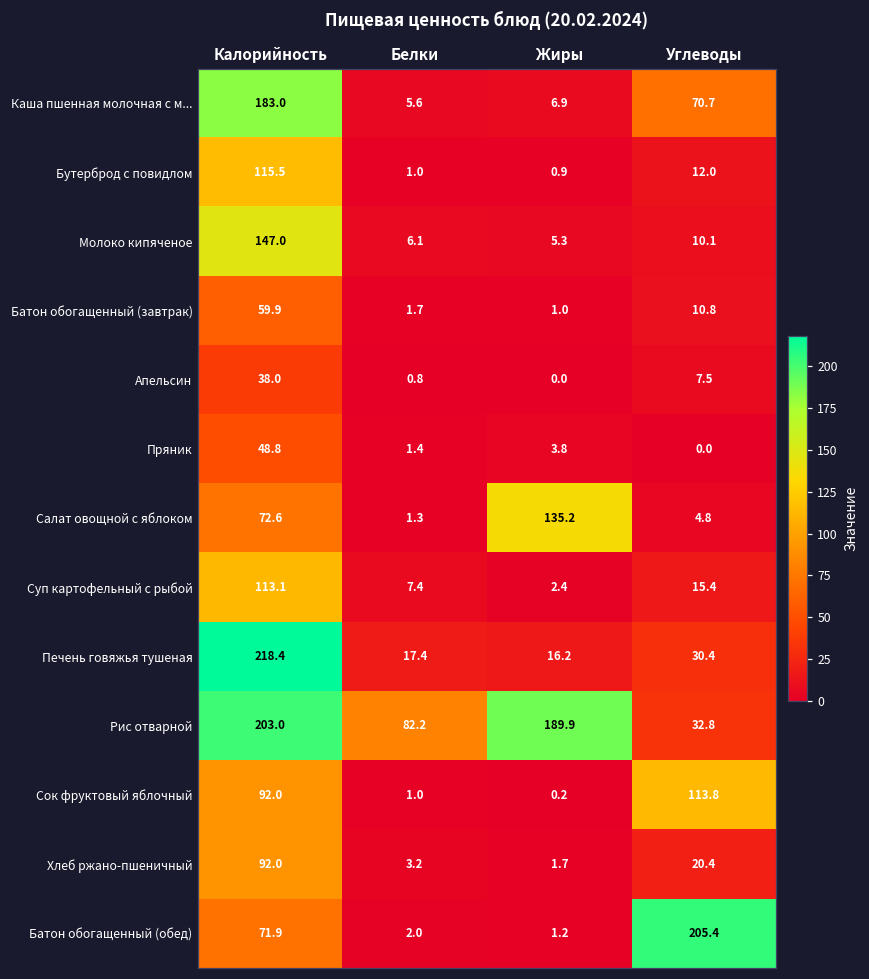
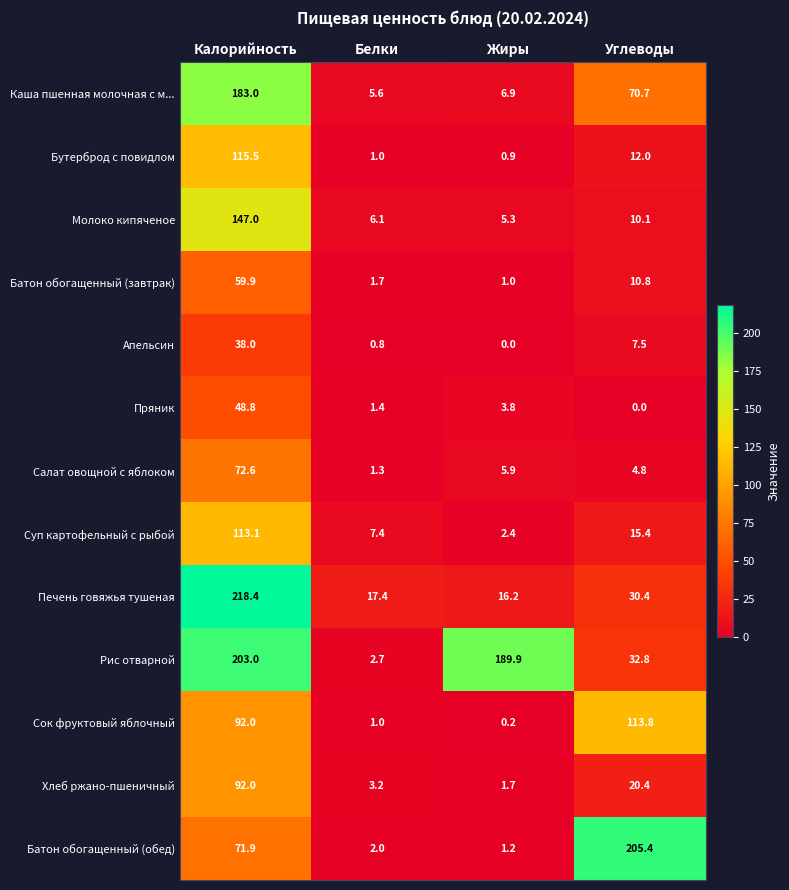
  {
    "Каша пшенная молочная с м...": {
      "Калорийность": 183.0,
      "Белки": 5.6,
      "Жиры": 6.9,
      "Углеводы": 70.7
    },
    "Бутерброд с повидлом": {
      "Калорийность": 115.5,
      "Белки": 1.0,
      "Жиры": 0.9,
      "Углеводы": 12.0
    },
    "Молоко кипяченое": {
      "Калорийность": 147.0,
      "Белки": 6.1,
      "Жиры": 5.3,
      "Углеводы": 10.1
    },
    "Батон обогащенный (завтрак)": {
      "Калорийность": 59.9,
      "Белки": 1.7,
      "Жиры": 1.0,
      "Углеводы": 10.8
    },
    "Апельсин": {
      "Калорийность": 38.0,
      "Белки": 0.8,
      "Жиры": 0.0,
      "Углеводы": 7.5
    },
    "Пряник": {
      "Калорийность": 48.8,
      "Белки": 1.4,
      "Жиры": 3.8,
      "Углеводы": 0.0
    },
    "Салат овощной с яблоком": {
      "Калорийность": 72.6,
      "Белки": 1.3,
-     "Жиры": 135.2,
+     "Жиры": 5.9,
      "Углеводы": 4.8
    },
    "Суп картофельный с рыбой": {
      "Калорийность": 113.1,
      "Белки": 7.4,
      "Жиры": 2.4,
      "Углеводы": 15.4
    },
    "Печень говяжья тушеная": {
      "Калорийность": 218.4,
      "Белки": 17.4,
      "Жиры": 16.2,
      "Углеводы": 30.4
    },
    "Рис отварной": {
      "Калорийность": 203.0,
-     "Белки": 82.2,
+     "Белки": 2.7,
      "Жиры": 189.9,
      "Углеводы": 32.8
    },
    "Сок фруктовый яблочный": {
      "Калорийность": 92.0,
      "Белки": 1.0,
      "Жиры": 0.2,
      "Углеводы": 113.8
    },
    "Хлеб ржано-пшеничный": {
      "Калорийность": 92.0,
      "Белки": 3.2,
      "Жиры": 1.7,
      "Углеводы": 20.4
    },
    "Батон обогащенный (обед)": {
      "Калорийность": 71.9,
      "Белки": 2.0,
      "Жиры": 1.2,
      "Углеводы": 205.4
    }
  }
